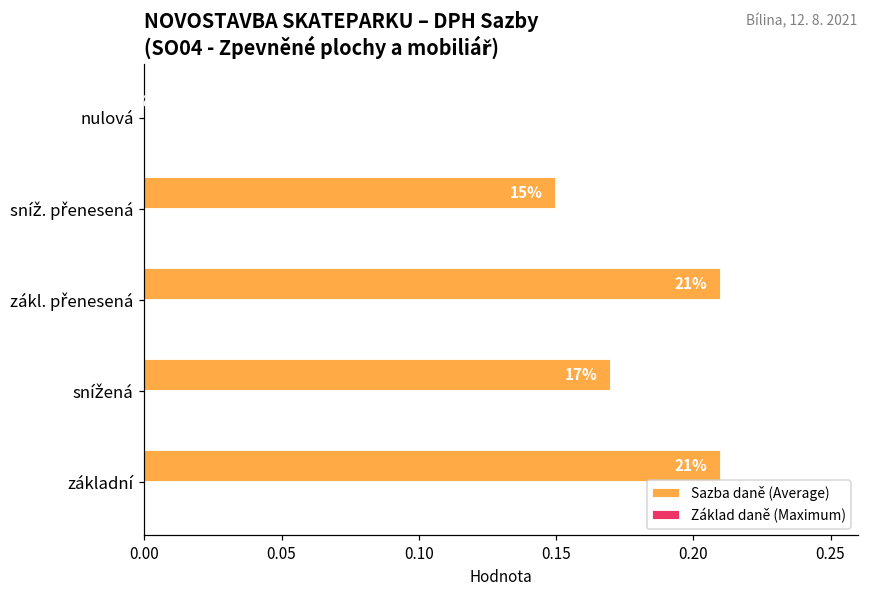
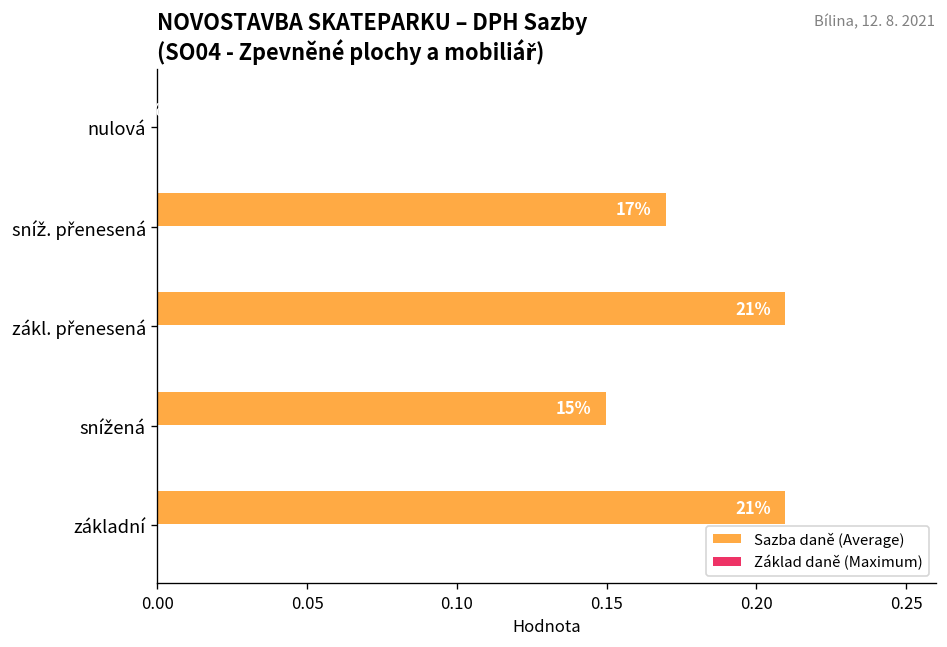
  {
    "Sazba daně (Average)": {
-     "sníž. přenesená": "15%",
+     "sníž. přenesená": "17%",
      "zákl. přenesená": "21%",
-     "snížená": "17%",
+     "snížená": "15%",
      "základní": "21%"
    },
    "Základ daně (Maximum)": {
      "nulová": "0.000",
      "sníž. přenesená": "0.000",
      "zákl. přenesená": "0.000",
      "snížená": "0.000",
      "základní": "0.000"
    }
  }
